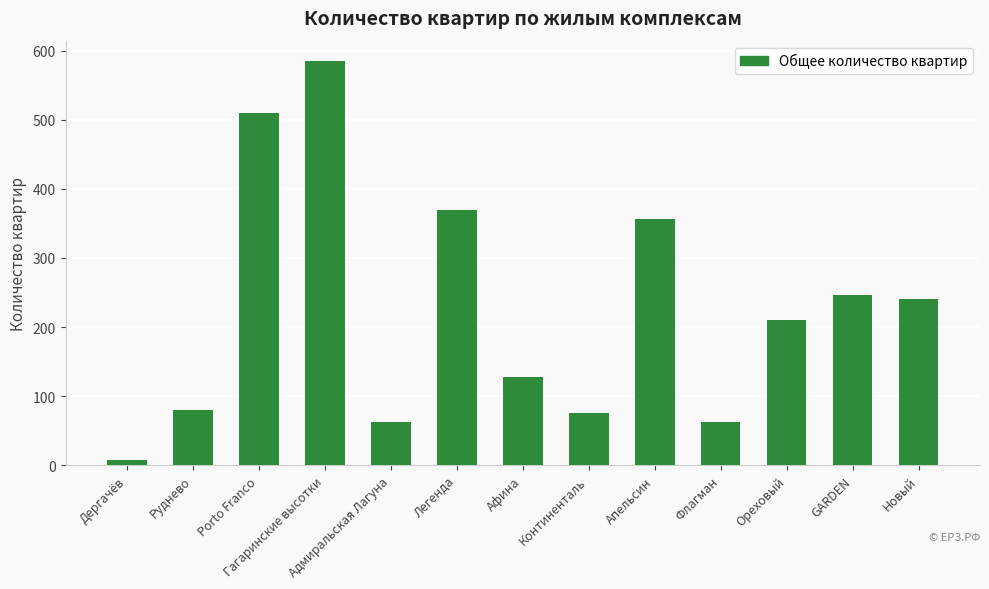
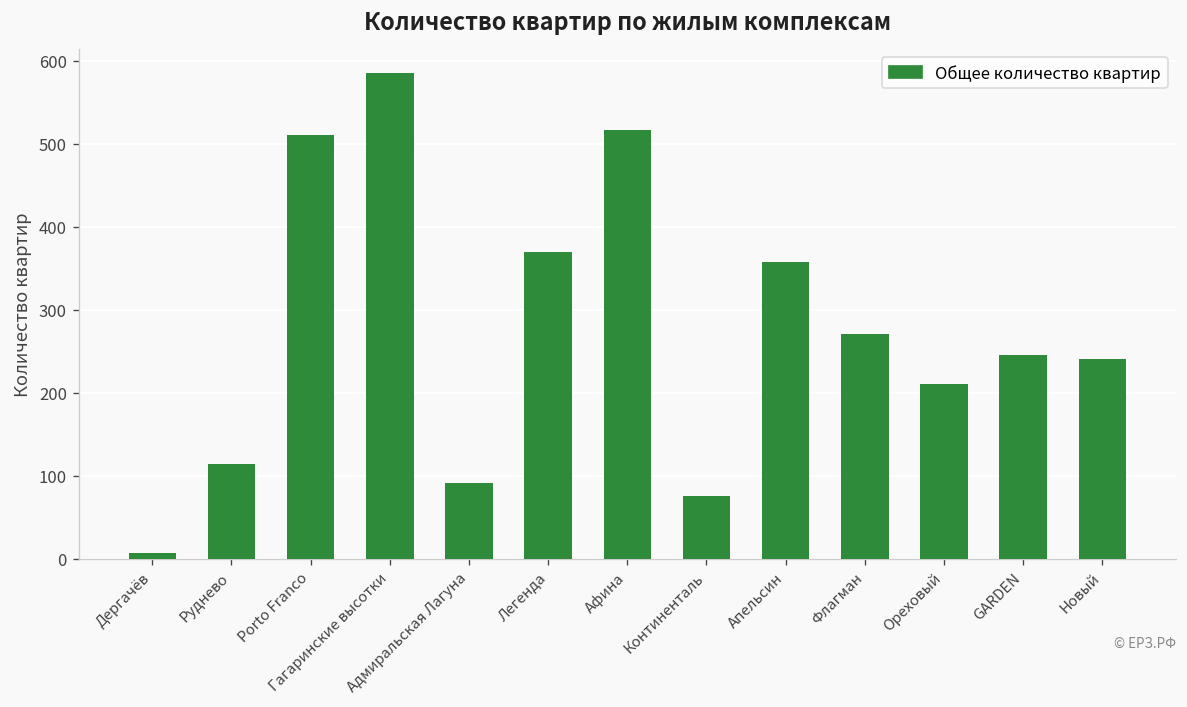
  {
    "Дергачёв": 10,
-   "Руднево": 80,
+   "Руднево": 110,
    "Porto Franco": 510,
    "Гагаринские высотки": 590,
-   "Адмиральская Лагуна": 60,
+   "Адмиральская Лагуна": 90,
    "Легенда": 370,
-   "Афина": 130,
+   "Афина": 520,
    "Континенталь": 80,
    "Апельсин": 360,
-   "Флагман": 60,
+   "Флагман": 270,
    "Ореховый": 210,
    "GARDEN": 250,
    "Новый": 240
  }
